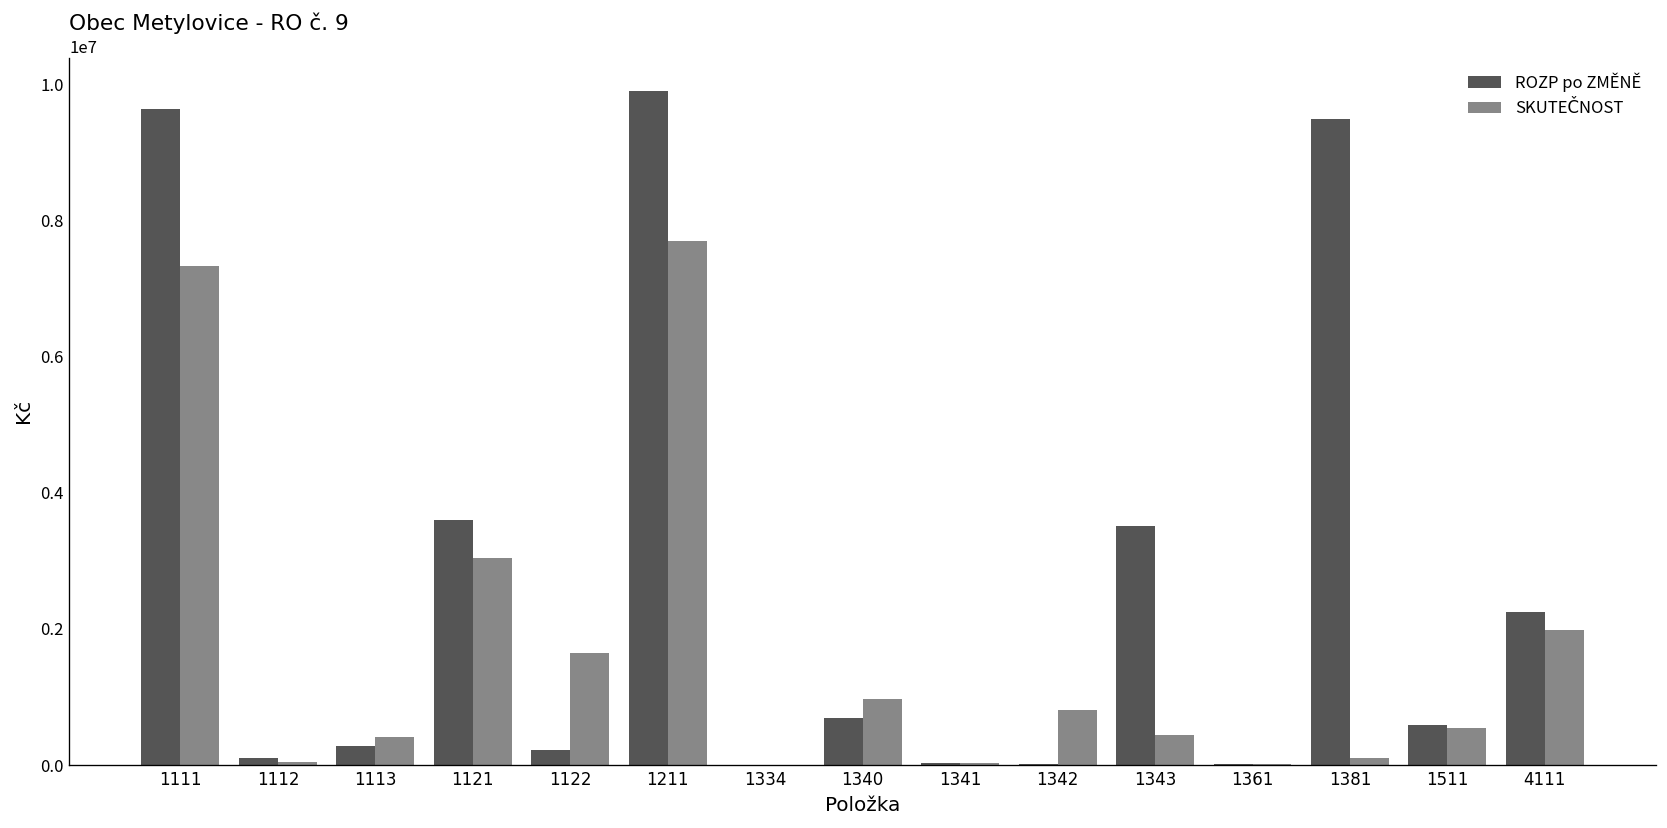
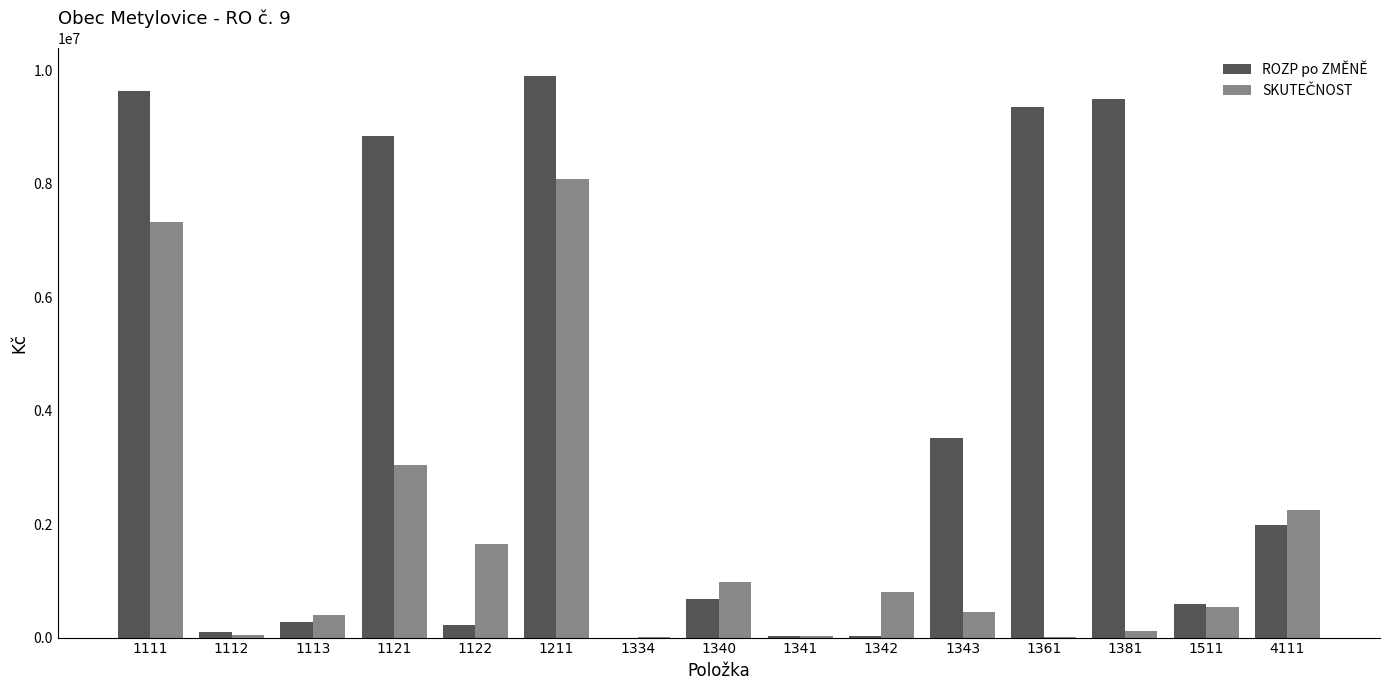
  {
    "ROZP po ZMĚNĚ": {
      "1111": 9600000,
      "1112": 100000,
      "1113": 300000,
-     "1121": 3600000,
+     "1121": 8800000,
      "1122": 200000,
      "1211": 9900000,
      "1334": 0,
      "1340": 700000,
      "1343": 3500000,
-     "1361": 0,
+     "1361": 9400000,
      "1381": 9500000,
      "1511": 600000,
-     "4111": 2300000
+     "4111": 2000000
    },
    "SKUTEČNOST": {
      "1111": 7300000,
      "1113": 400000,
      "1121": 3000000,
      "1122": 1600000,
-     "1211": 7700000,
+     "1211": 8100000,
      "1340": 1000000,
      "1342": 800000,
      "1343": 400000,
      "1381": 100000,
      "1511": 500000,
-     "4111": 2000000
+     "4111": 2300000
    }
  }
